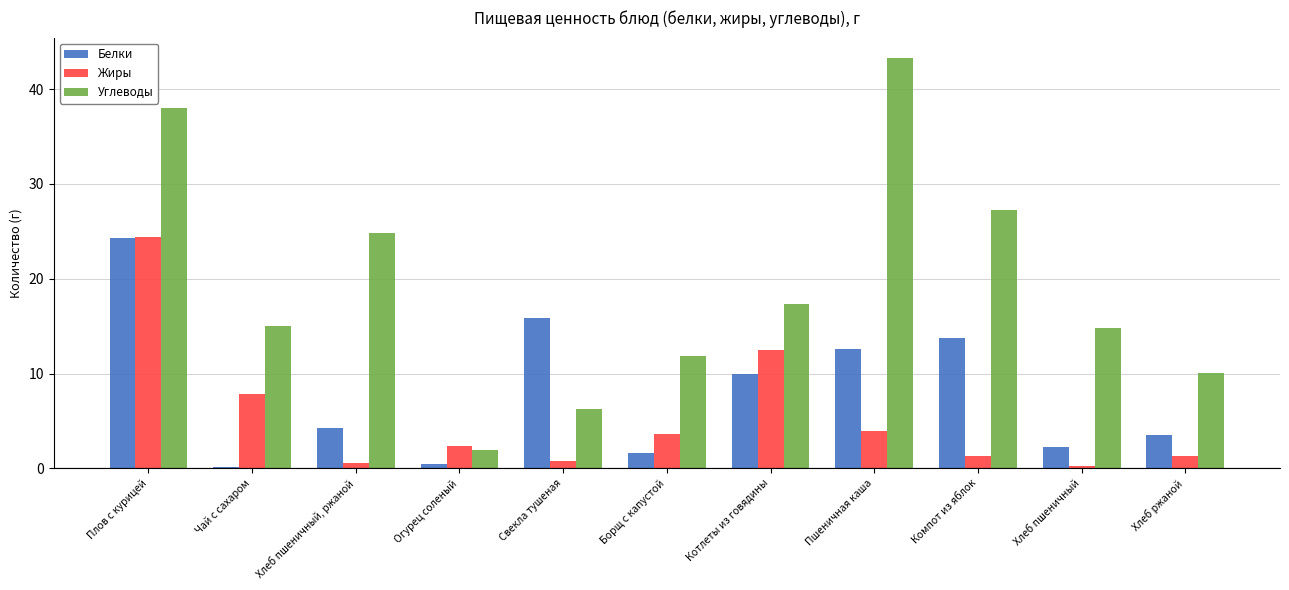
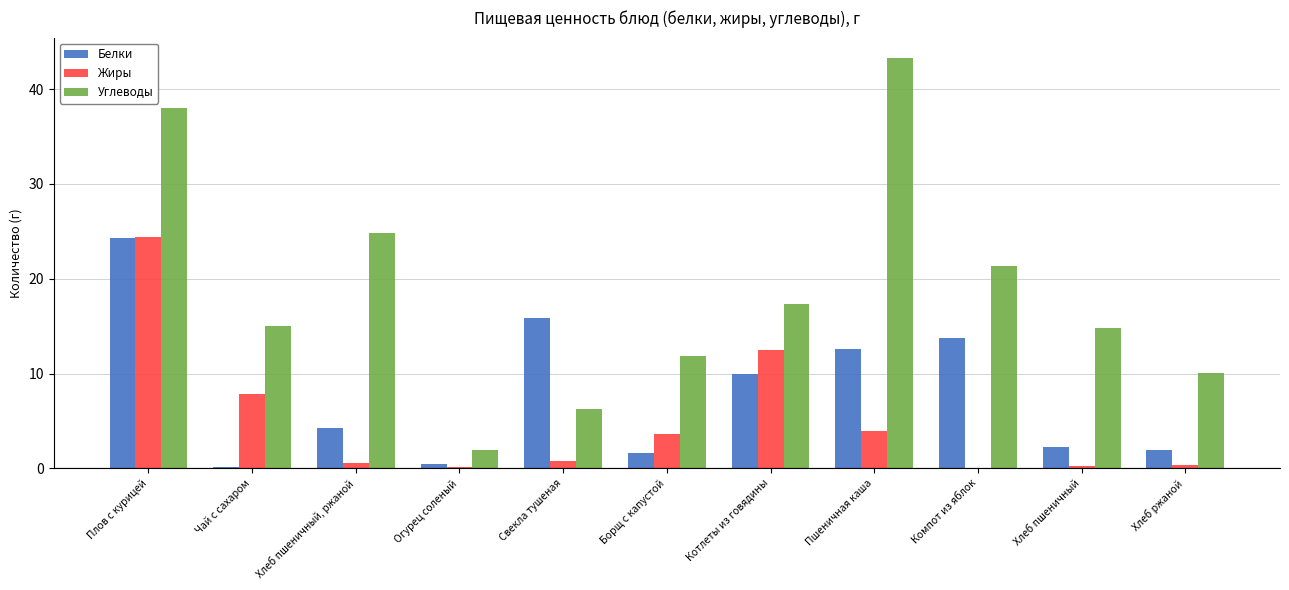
  {
    "Белки": {
      "Плов с курицей": 24,
      "Хлеб пшеничный, ржаной": 4,
      "Огурец соленый": 0,
      "Свекла тушеная": 16,
      "Борщ с капустой": 2,
      "Котлеты из говядины": 10,
      "Пшеничная каша": 13,
      "Компот из яблок": 14,
      "Хлеб пшеничный": 2,
-     "Хлеб ржаной": 4
+     "Хлеб ржаной": 2
    },
    "Жиры": {
      "Плов с курицей": 24,
      "Чай с сахаром": 8,
      "Хлеб пшеничный, ржаной": 1,
-     "Огурец соленый": 2,
+     "Огурец соленый": 0,
      "Свекла тушеная": 1,
      "Борщ с капустой": 4,
      "Котлеты из говядины": 12,
      "Пшеничная каша": 4,
-     "Компот из яблок": 1,
-     "Хлеб ржаной": 1
+     "Компот из яблок": 0,
+     "Хлеб ржаной": 0
    },
    "Углеводы": {
      "Плов с курицей": 38,
      "Чай с сахаром": 15,
      "Хлеб пшеничный, ржаной": 25,
      "Огурец соленый": 2,
      "Свекла тушеная": 6,
      "Борщ с капустой": 12,
      "Котлеты из говядины": 17,
      "Пшеничная каша": 43,
-     "Компот из яблок": 27,
+     "Компот из яблок": 21,
      "Хлеб пшеничный": 15,
      "Хлеб ржаной": 10
    }
  }
